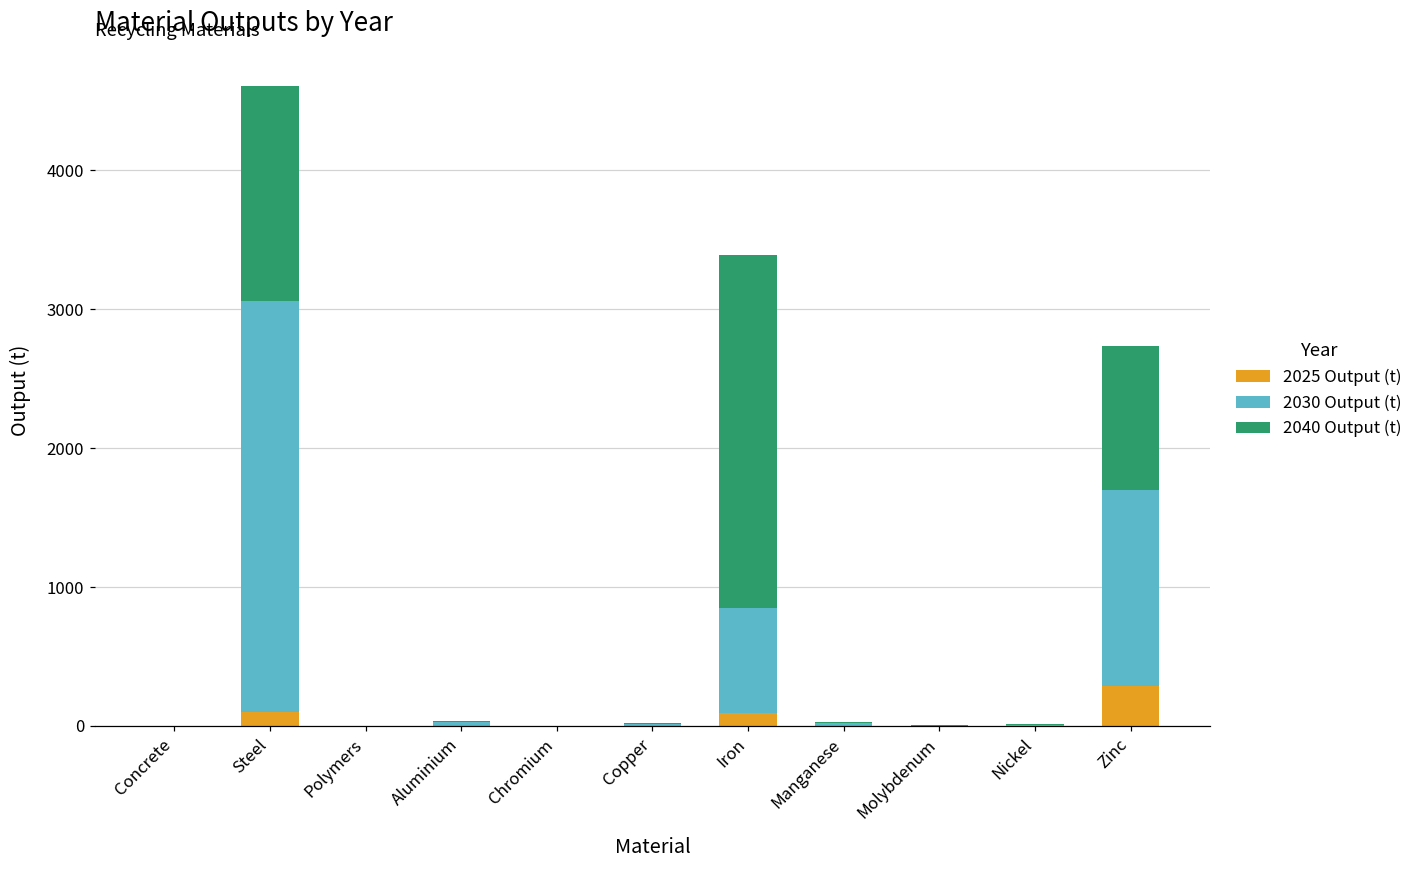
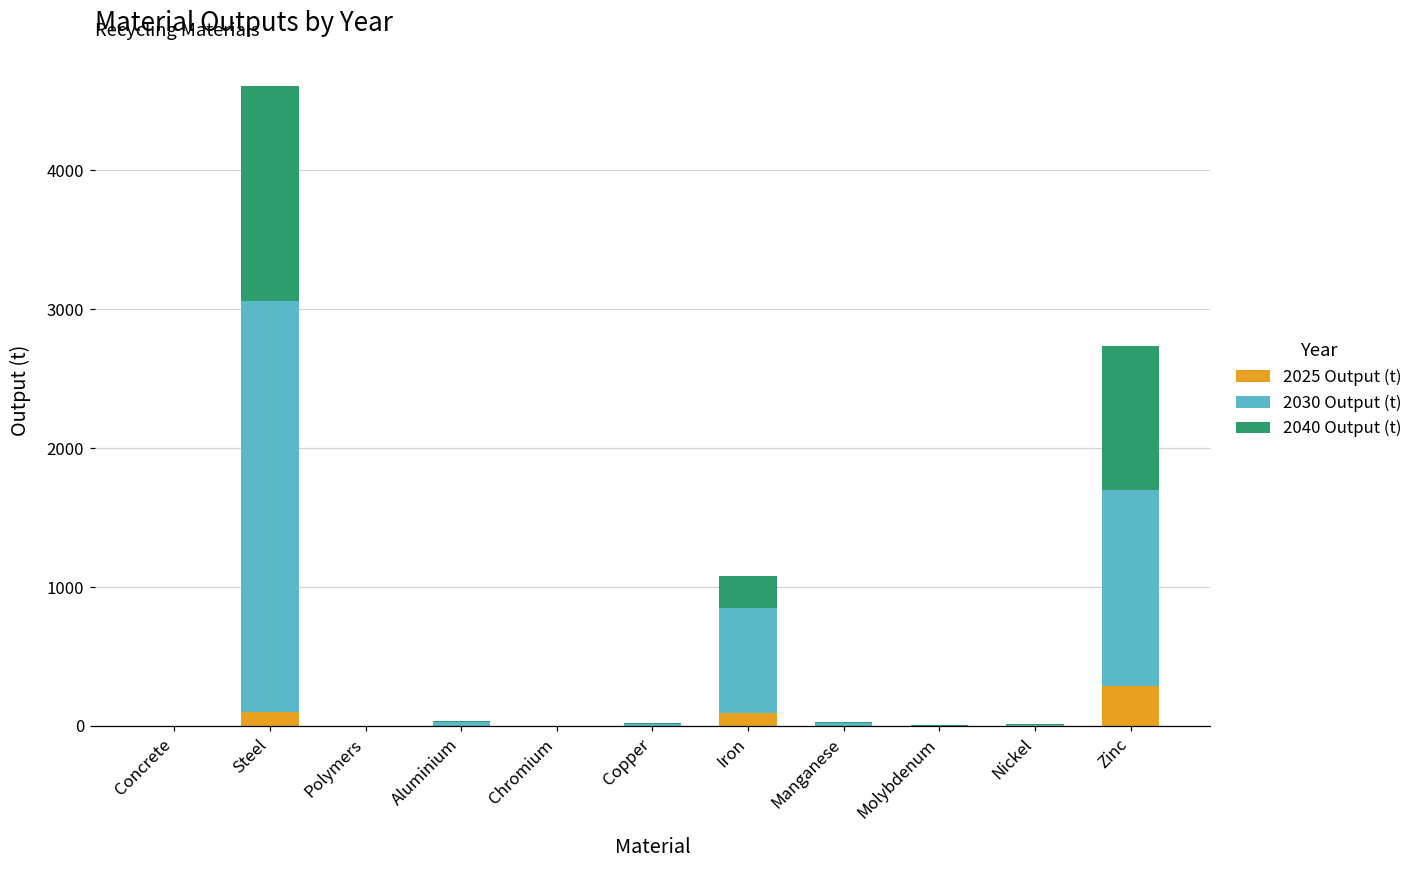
  {
    "2025 Output (t)": {
      "Concrete": 0,
      "Steel": 100,
      "Polymers": 0,
      "Chromium": 0,
      "Iron": 100,
      "Zinc": 290
    },
    "2030 Output (t)": {
      "Concrete": 0,
      "Steel": 2960,
      "Polymers": 0,
      "Aluminium": 30,
      "Chromium": 0,
      "Iron": 750,
      "Zinc": 1410
    },
    "2040 Output (t)": {
      "Concrete": 0,
      "Steel": 1550,
      "Polymers": 0,
      "Chromium": 0,
-     "Iron": 2550,
+     "Iron": 240,
      "Zinc": 1040
    }
  }
